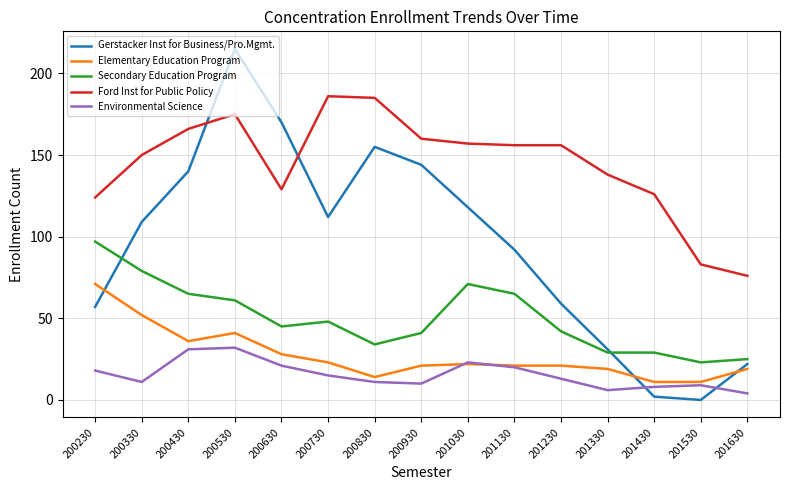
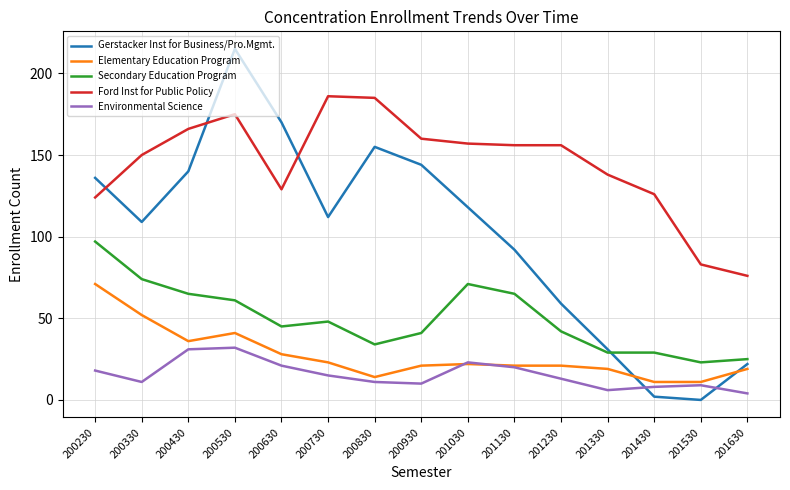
  {
    "Gerstacker Inst for Business/Pro.Mgmt.": {
-     "200230": 57,
+     "200230": 136,
      "200330": 109,
      "200430": 140,
      "200630": 170,
      "200730": 112,
      "200830": 155,
      "200930": 144,
      "201030": 118,
      "201130": 92,
      "201230": 59,
      "201330": 31,
      "201430": 2,
      "201530": 0,
      "201630": 22
    },
    "Elementary Education Program": {
      "200230": 71,
      "200330": 52,
      "200430": 36,
      "200530": 41,
      "200630": 28,
      "200730": 23,
      "200830": 14,
      "200930": 21,
      "201230": 21,
      "201330": 19,
      "201430": 11,
      "201530": 11,
      "201630": 19
    },
    "Secondary Education Program": {
      "200230": 97,
-     "200330": 79,
+     "200330": 74,
      "200430": 65,
      "200530": 61,
      "200630": 45,
      "200730": 48,
      "200830": 34,
      "200930": 41,
      "201030": 71,
      "201130": 65,
      "201230": 42,
      "201330": 29,
      "201430": 29,
      "201530": 23,
      "201630": 25
    },
    "Ford Inst for Public Policy": {
      "200230": 124,
      "200330": 150,
      "200430": 166,
      "200630": 129,
      "200730": 186,
      "200830": 185,
      "200930": 160,
      "201030": 157,
      "201130": 156,
      "201230": 156,
      "201330": 138,
      "201430": 126,
      "201530": 83,
      "201630": 76
    },
    "Environmental Science": {
      "200230": 18,
      "200330": 11,
      "200430": 31,
      "200530": 32,
      "200630": 21,
      "200730": 15,
      "200830": 11,
      "200930": 10,
      "201230": 13,
      "201330": 6,
      "201430": 8,
      "201530": 9,
      "201630": 4
    }
  }
